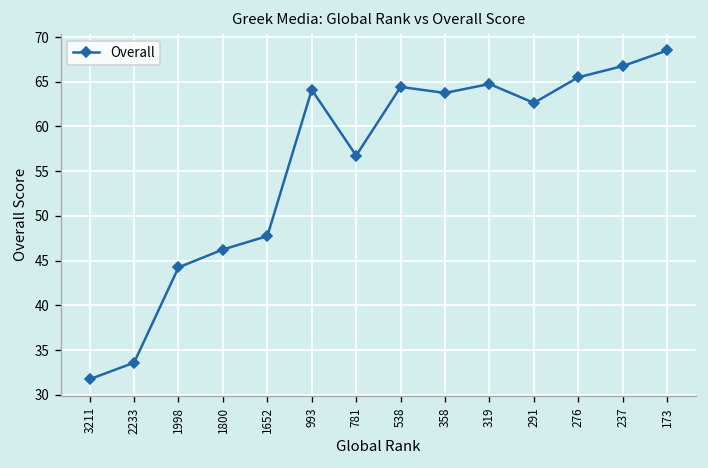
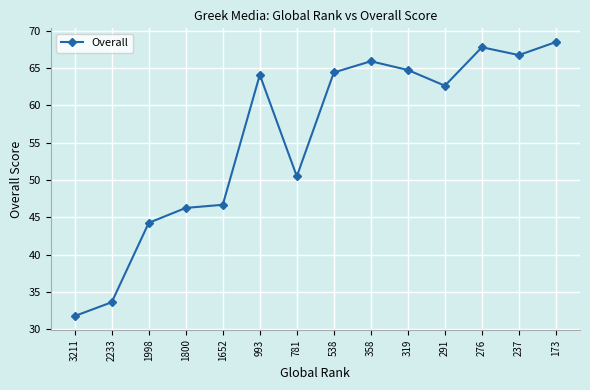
  {
    "3211": 32,
    "2233": 34,
    "1998": 44,
    "1800": 46,
-   "1652": 48,
+   "1652": 47,
    "993": 64,
-   "781": 57,
+   "781": 50,
    "538": 64,
-   "358": 64,
+   "358": 66,
    "319": 65,
    "291": 63,
-   "276": 66,
+   "276": 68,
    "237": 67,
    "173": 69
  }
